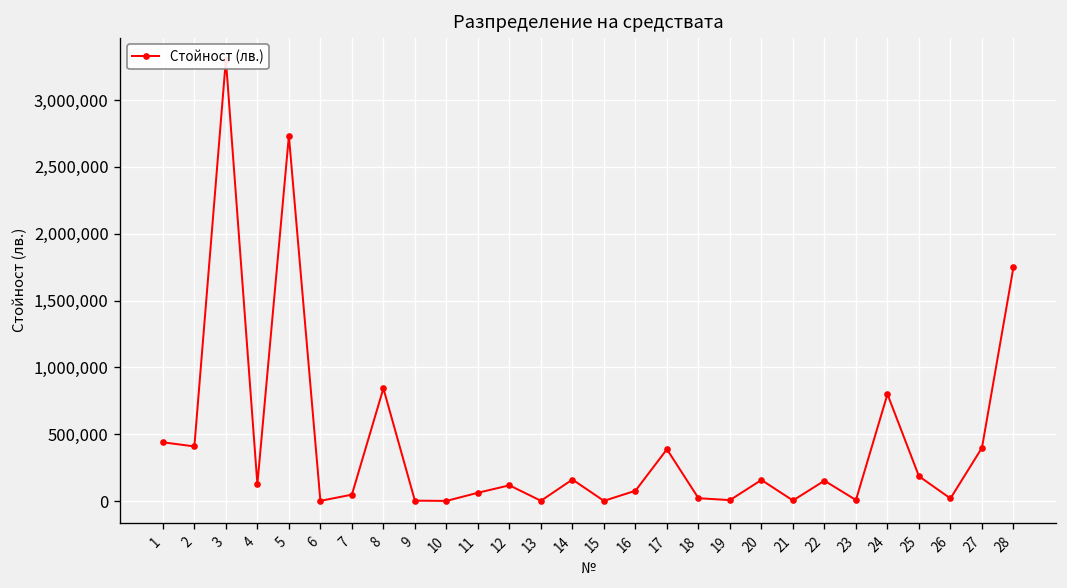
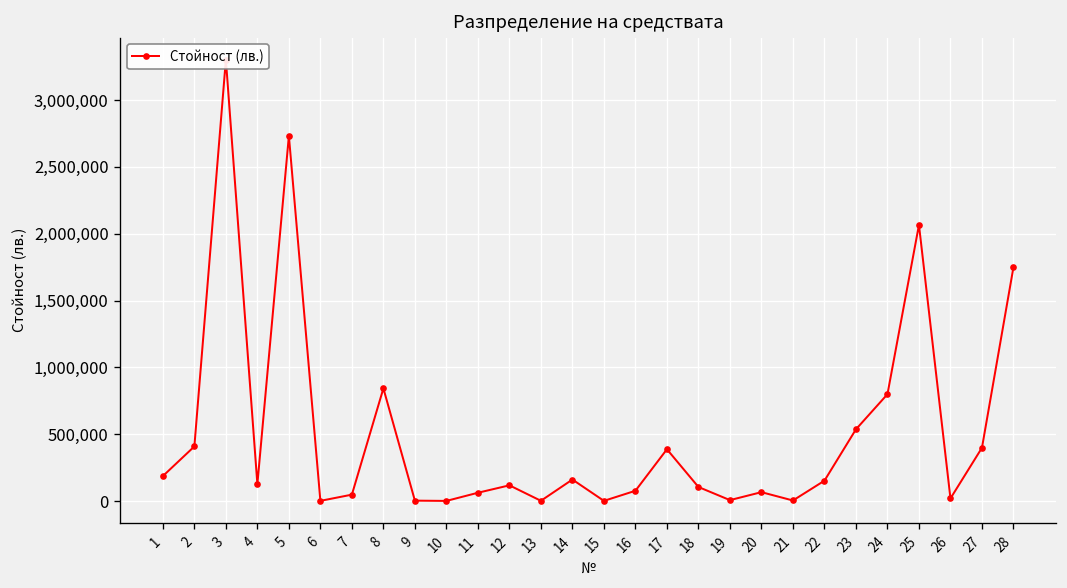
  {
-   "1": "440,000",
+   "1": "190,000",
    "2": "410,000",
    "4": "130,000",
    "5": "2,730,000",
    "6": "0",
    "7": "50,000",
    "8": "840,000",
    "9": "0",
    "10": "0",
    "11": "60,000",
    "12": "120,000",
    "13": "0",
    "14": "160,000",
    "15": "0",
    "16": "80,000",
    "17": "390,000",
-   "18": "20,000",
+   "18": "110,000",
    "19": "10,000",
-   "20": "160,000",
+   "20": "70,000",
    "21": "0",
    "22": "150,000",
-   "23": "10,000",
+   "23": "540,000",
    "24": "800,000",
-   "25": "190,000",
+   "25": "2,070,000",
    "26": "20,000",
    "27": "400,000",
    "28": "1,750,000"
  }
